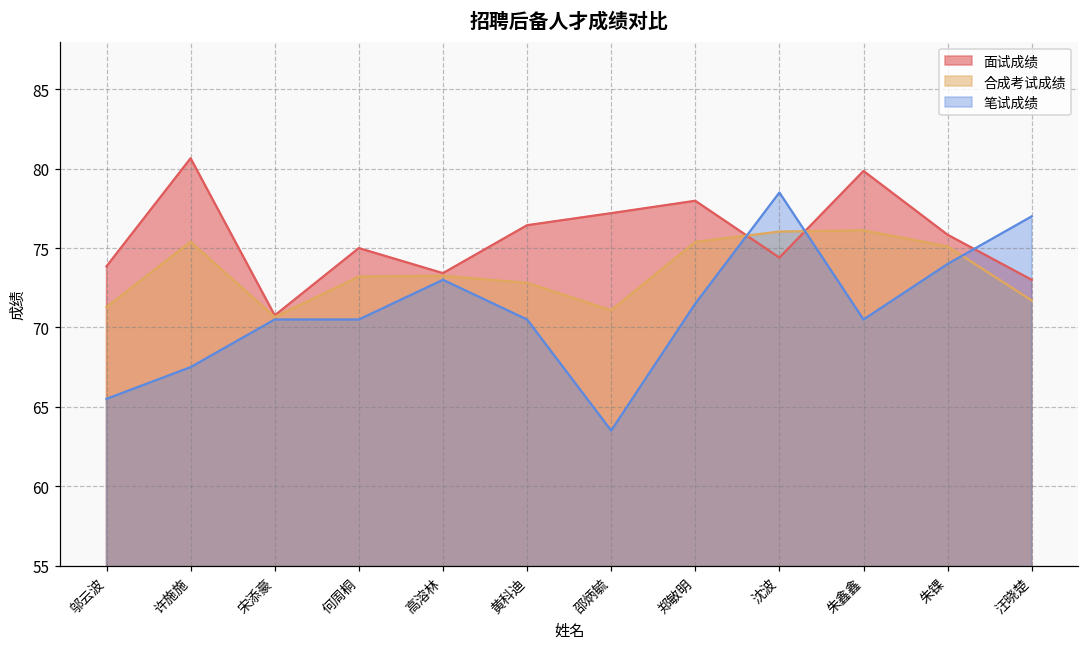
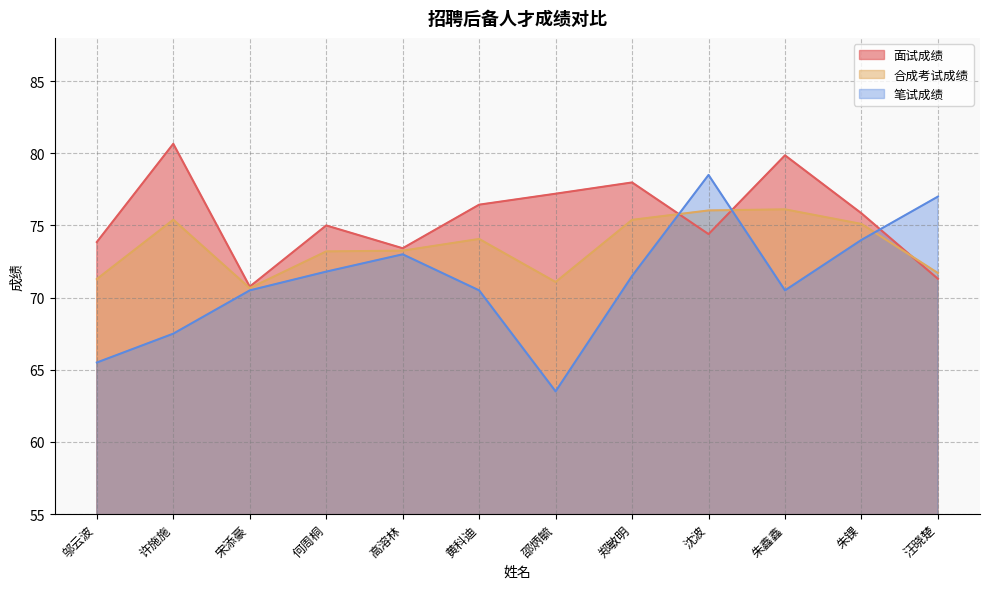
  {
    "面试成绩": {
      "邬云波": 73.9,
      "许施施": 80.7,
      "何周桐": 75.0,
      "黄科迪": 76.4,
      "邵炳毓": 77.2,
      "郑敏明": 78.0,
      "沈波": 74.4,
      "朱鑫鑫": 79.9,
      "朱锞": 75.8,
-     "汪晓楚": 73.0
+     "汪晓楚": 71.3
    },
    "合成考试成绩": {
      "邬云波": 71.3,
      "许施施": 75.4,
      "何周桐": 73.2,
-     "黄科迪": 72.8,
+     "黄科迪": 74.1,
      "邵炳毓": 71.1,
      "郑敏明": 75.4,
      "沈波": 76.0,
      "朱鑫鑫": 76.1,
      "朱锞": 75.1,
      "汪晓楚": 71.7
    },
    "笔试成绩": {
      "邬云波": 65.5,
      "许施施": 67.5,
-     "何周桐": 70.5,
+     "何周桐": 71.8,
      "高溶林": 73.0,
      "黄科迪": 70.5,
      "邵炳毓": 63.5,
      "郑敏明": 71.5,
      "沈波": 78.5,
      "朱鑫鑫": 70.5,
      "朱锞": 74.0,
      "汪晓楚": 77.0
    }
  }
